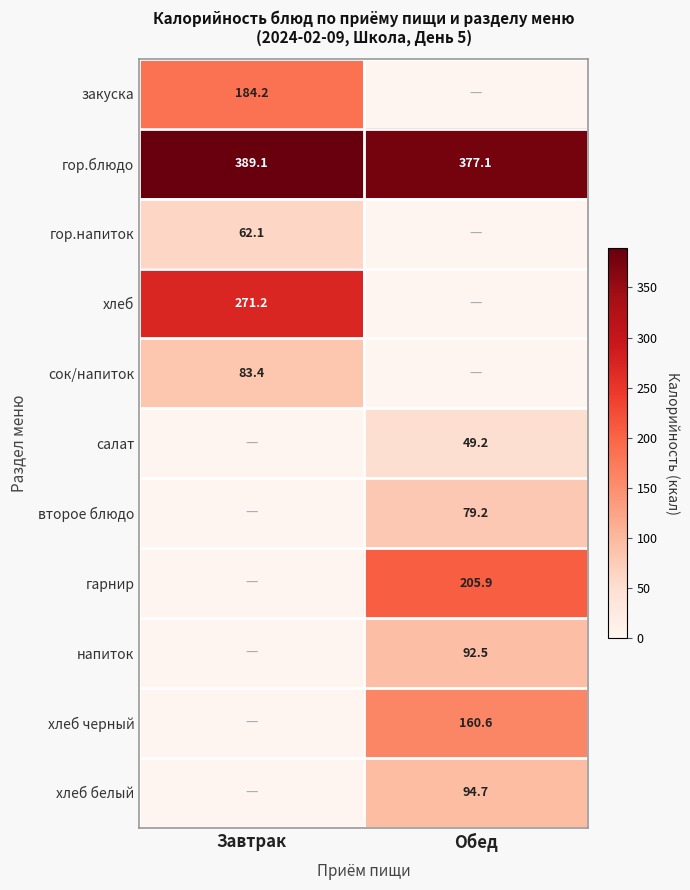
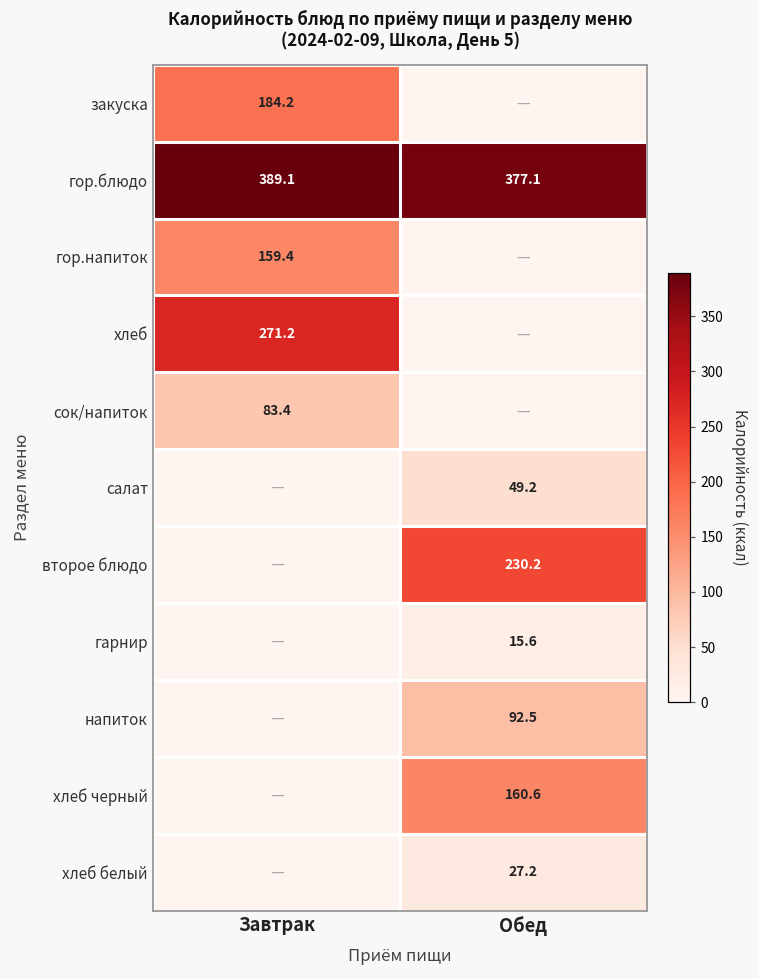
  {
    "закуска": {
      "Завтрак": 184.2
    },
    "гор.блюдо": {
      "Завтрак": 389.1,
      "Обед": 377.1
    },
    "гор.напиток": {
-     "Завтрак": 62.1
+     "Завтрак": 159.4
    },
    "хлеб": {
      "Завтрак": 271.2
    },
    "сок/напиток": {
      "Завтрак": 83.4
    },
    "салат": {
      "Обед": 49.2
    },
    "второе блюдо": {
-     "Обед": 79.2
+     "Обед": 230.2
    },
    "гарнир": {
-     "Обед": 205.9
+     "Обед": 15.6
    },
    "напиток": {
      "Обед": 92.5
    },
    "хлеб черный": {
      "Обед": 160.6
    },
    "хлеб белый": {
-     "Обед": 94.7
+     "Обед": 27.2
    }
  }
